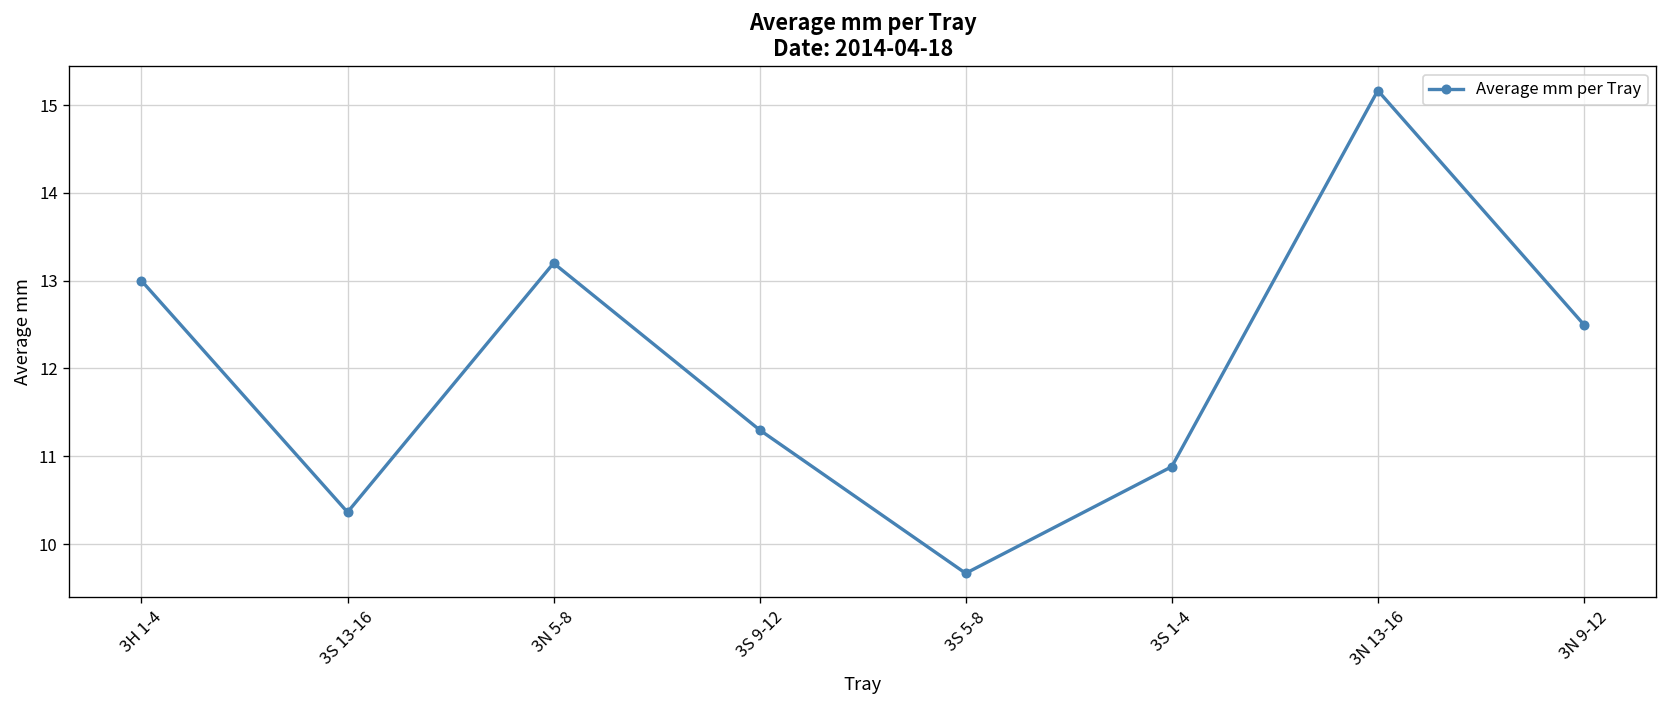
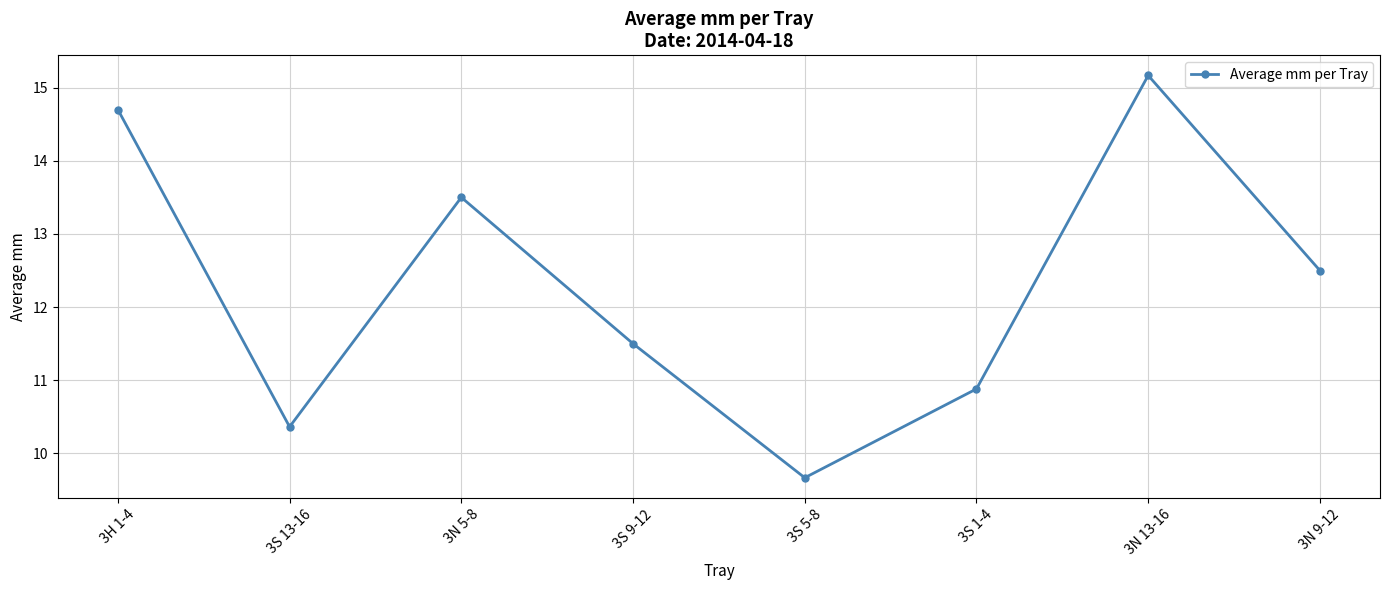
  {
-   "3H 1-4": 13.0,
+   "3H 1-4": 14.7,
    "3S 13-16": 10.4,
-   "3N 5-8": 13.2,
-   "3S 9-12": 11.3,
+   "3N 5-8": 13.5,
+   "3S 9-12": 11.5,
    "3S 5-8": 9.7,
    "3S 1-4": 10.9,
    "3N 13-16": 15.2,
    "3N 9-12": 12.5
  }
